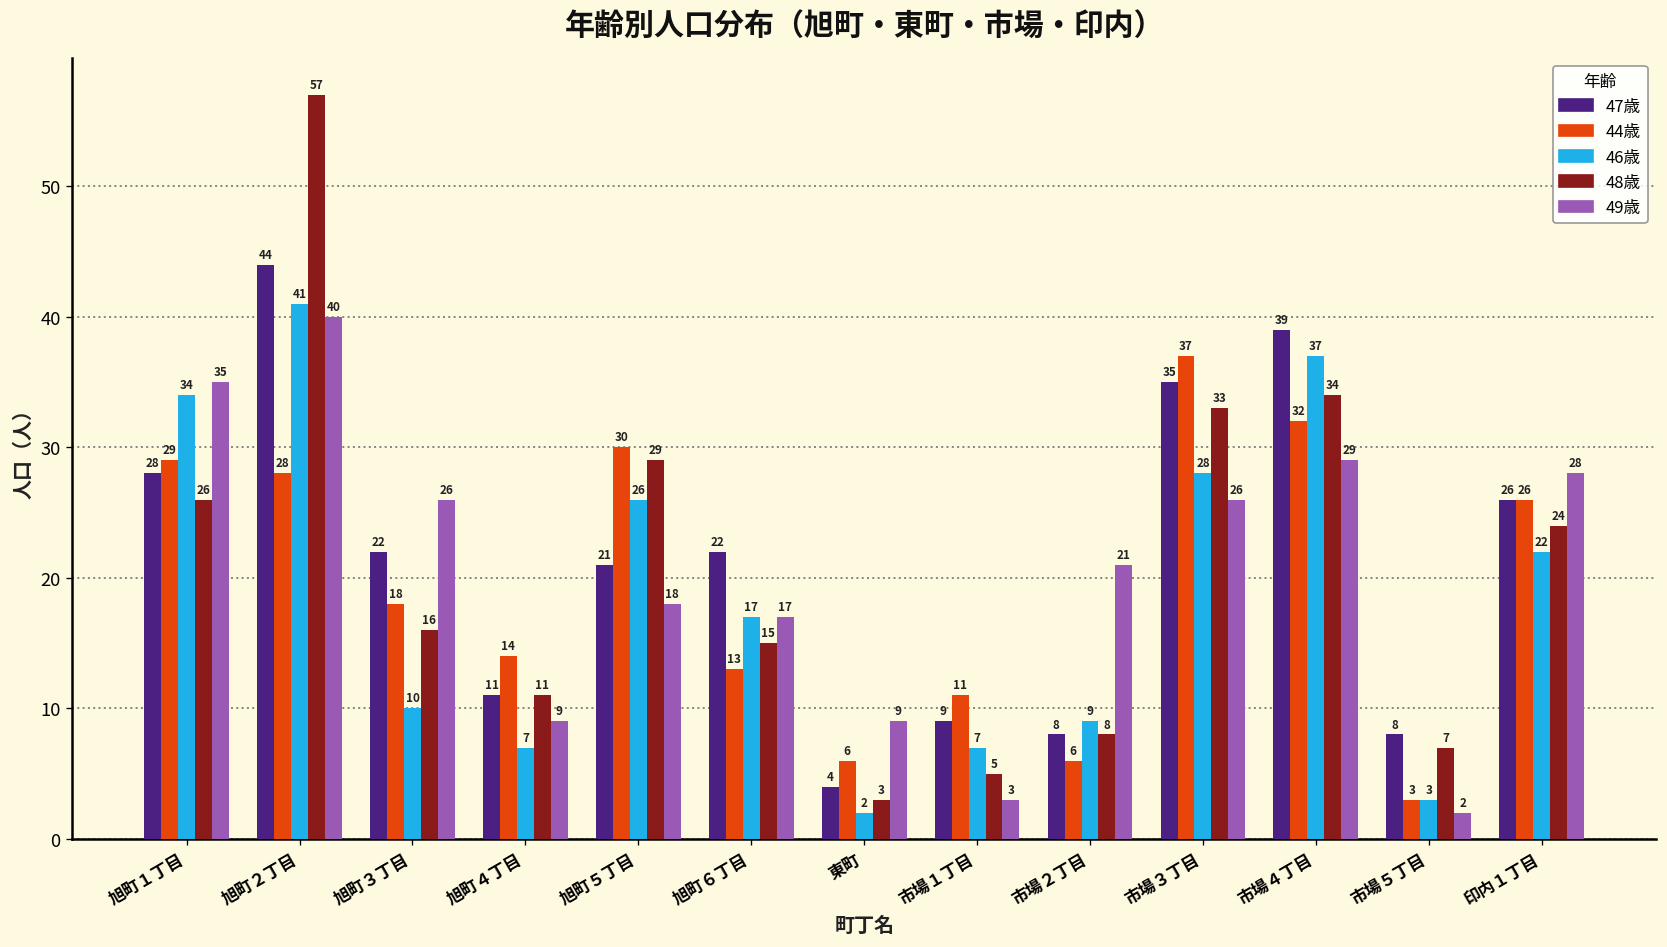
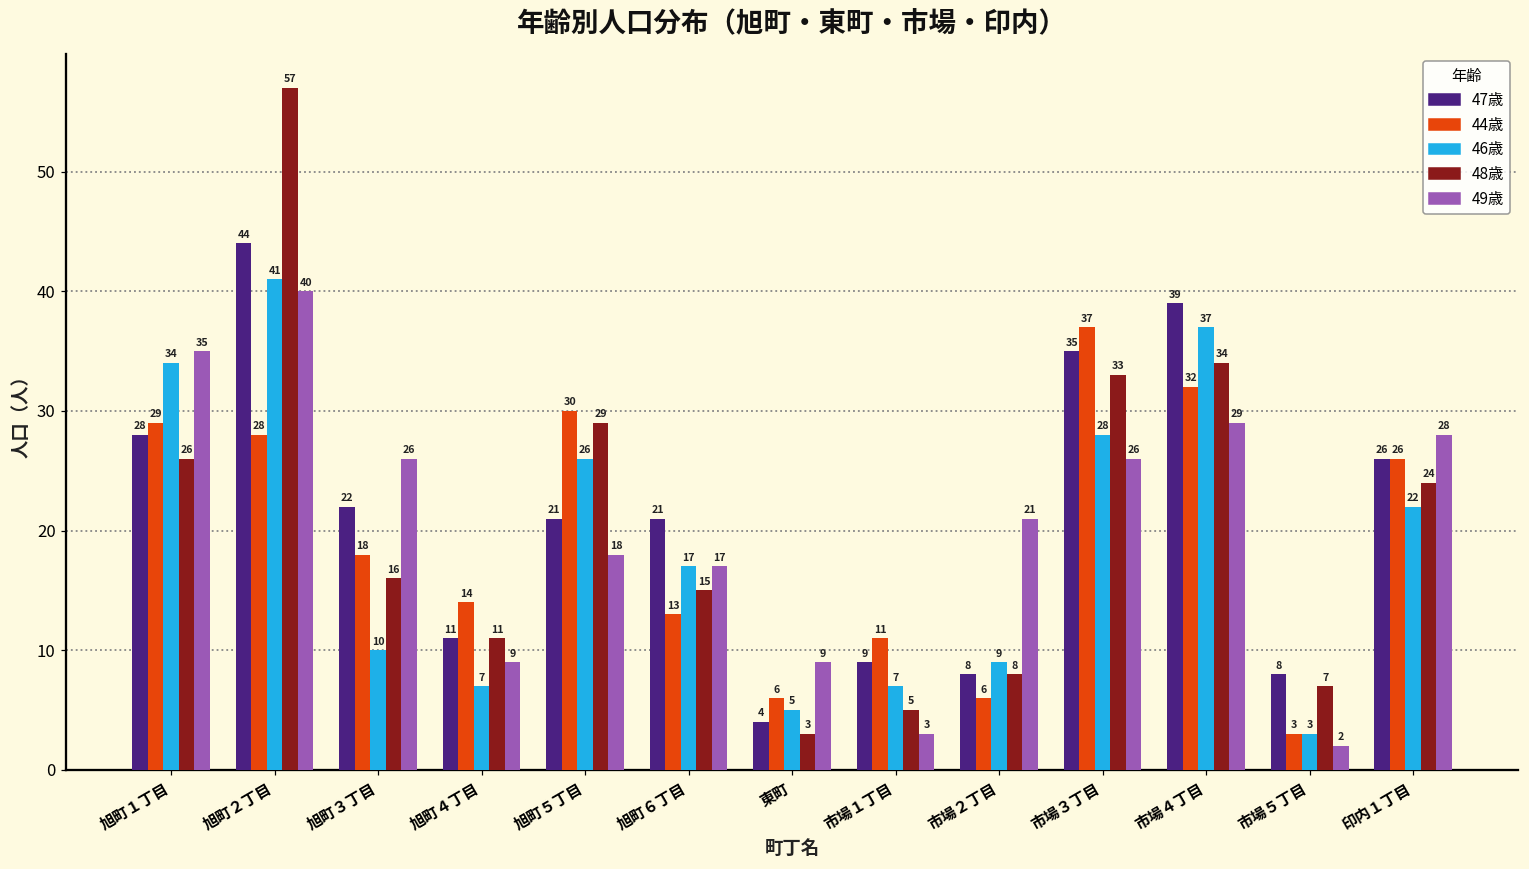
  {
    "47歳": {
      "旭町１丁目": 28,
      "旭町２丁目": 44,
      "旭町３丁目": 22,
      "旭町４丁目": 11,
      "旭町５丁目": 21,
-     "旭町６丁目": 22,
+     "旭町６丁目": 21,
      "東町": 4,
      "市場１丁目": 9,
      "市場２丁目": 8,
      "市場３丁目": 35,
      "市場４丁目": 39,
      "市場５丁目": 8,
      "印内１丁目": 26
    },
    "44歳": {
      "旭町１丁目": 29,
      "旭町２丁目": 28,
      "旭町３丁目": 18,
      "旭町４丁目": 14,
      "旭町５丁目": 30,
      "旭町６丁目": 13,
      "東町": 6,
      "市場１丁目": 11,
      "市場２丁目": 6,
      "市場３丁目": 37,
      "市場４丁目": 32,
      "市場５丁目": 3,
      "印内１丁目": 26
    },
    "46歳": {
      "旭町１丁目": 34,
      "旭町２丁目": 41,
      "旭町３丁目": 10,
      "旭町４丁目": 7,
      "旭町５丁目": 26,
      "旭町６丁目": 17,
-     "東町": 2,
+     "東町": 5,
      "市場１丁目": 7,
      "市場２丁目": 9,
      "市場３丁目": 28,
      "市場４丁目": 37,
      "市場５丁目": 3,
      "印内１丁目": 22
    },
    "48歳": {
      "旭町１丁目": 26,
      "旭町２丁目": 57,
      "旭町３丁目": 16,
      "旭町４丁目": 11,
      "旭町５丁目": 29,
      "旭町６丁目": 15,
      "東町": 3,
      "市場１丁目": 5,
      "市場２丁目": 8,
      "市場３丁目": 33,
      "市場４丁目": 34,
      "市場５丁目": 7,
      "印内１丁目": 24
    },
    "49歳": {
      "旭町１丁目": 35,
      "旭町２丁目": 40,
      "旭町３丁目": 26,
      "旭町４丁目": 9,
      "旭町５丁目": 18,
      "旭町６丁目": 17,
      "東町": 9,
      "市場１丁目": 3,
      "市場２丁目": 21,
      "市場３丁目": 26,
      "市場４丁目": 29,
      "市場５丁目": 2,
      "印内１丁目": 28
    }
  }
